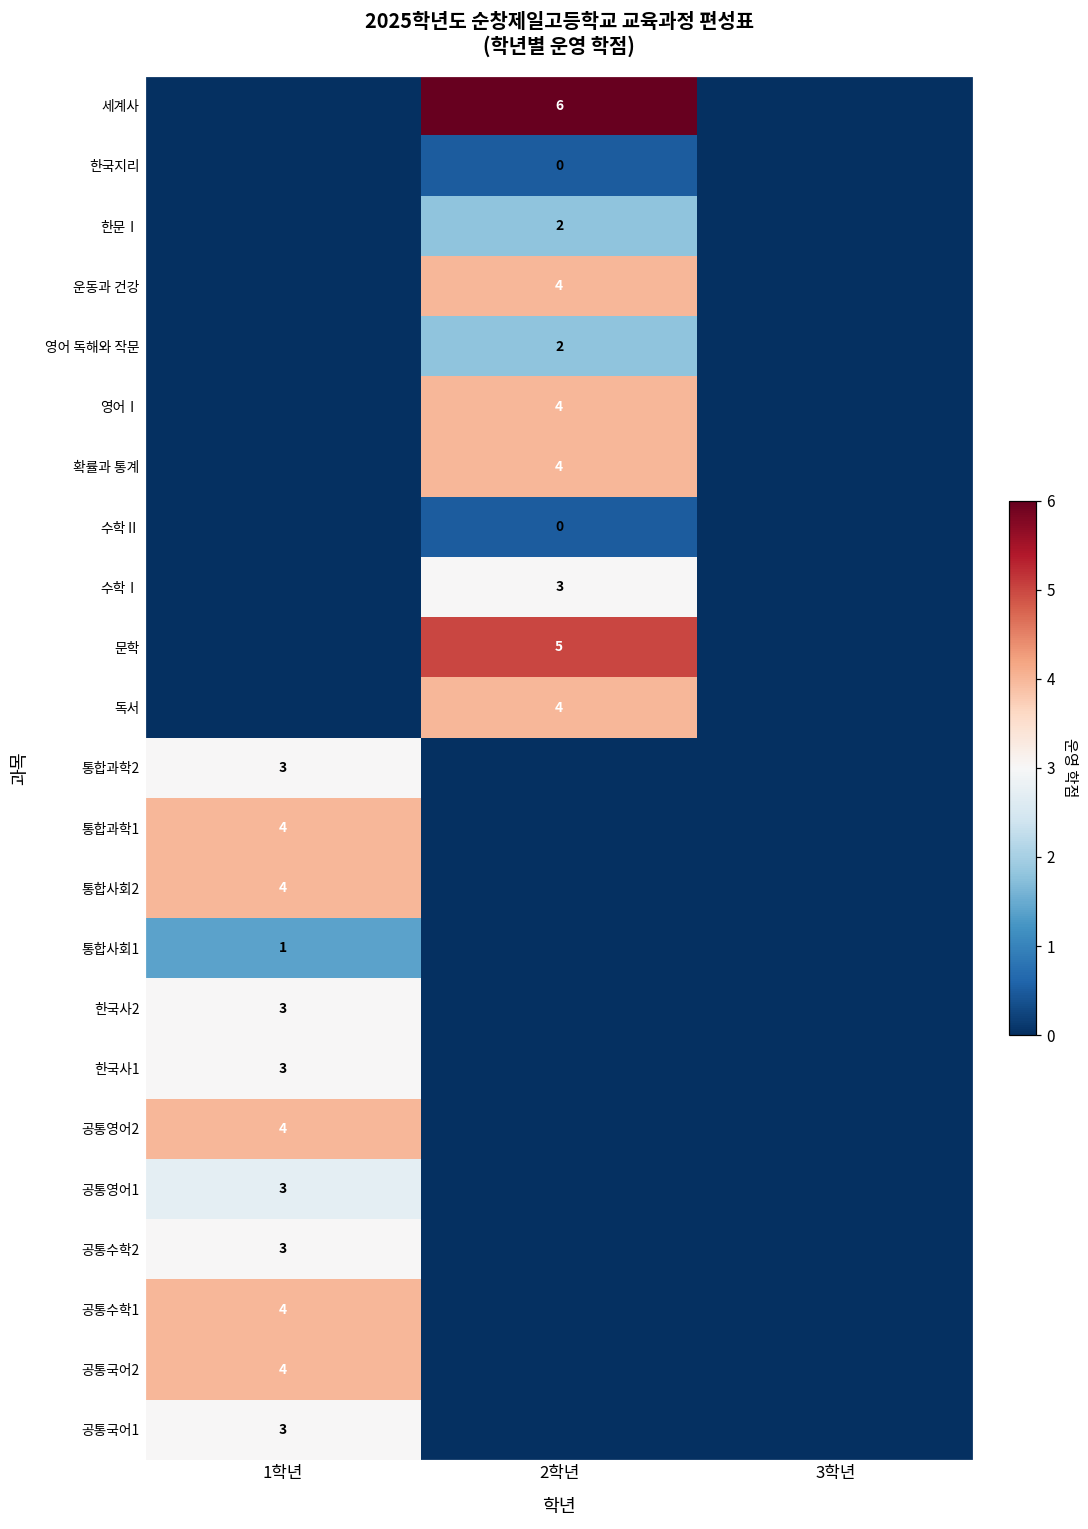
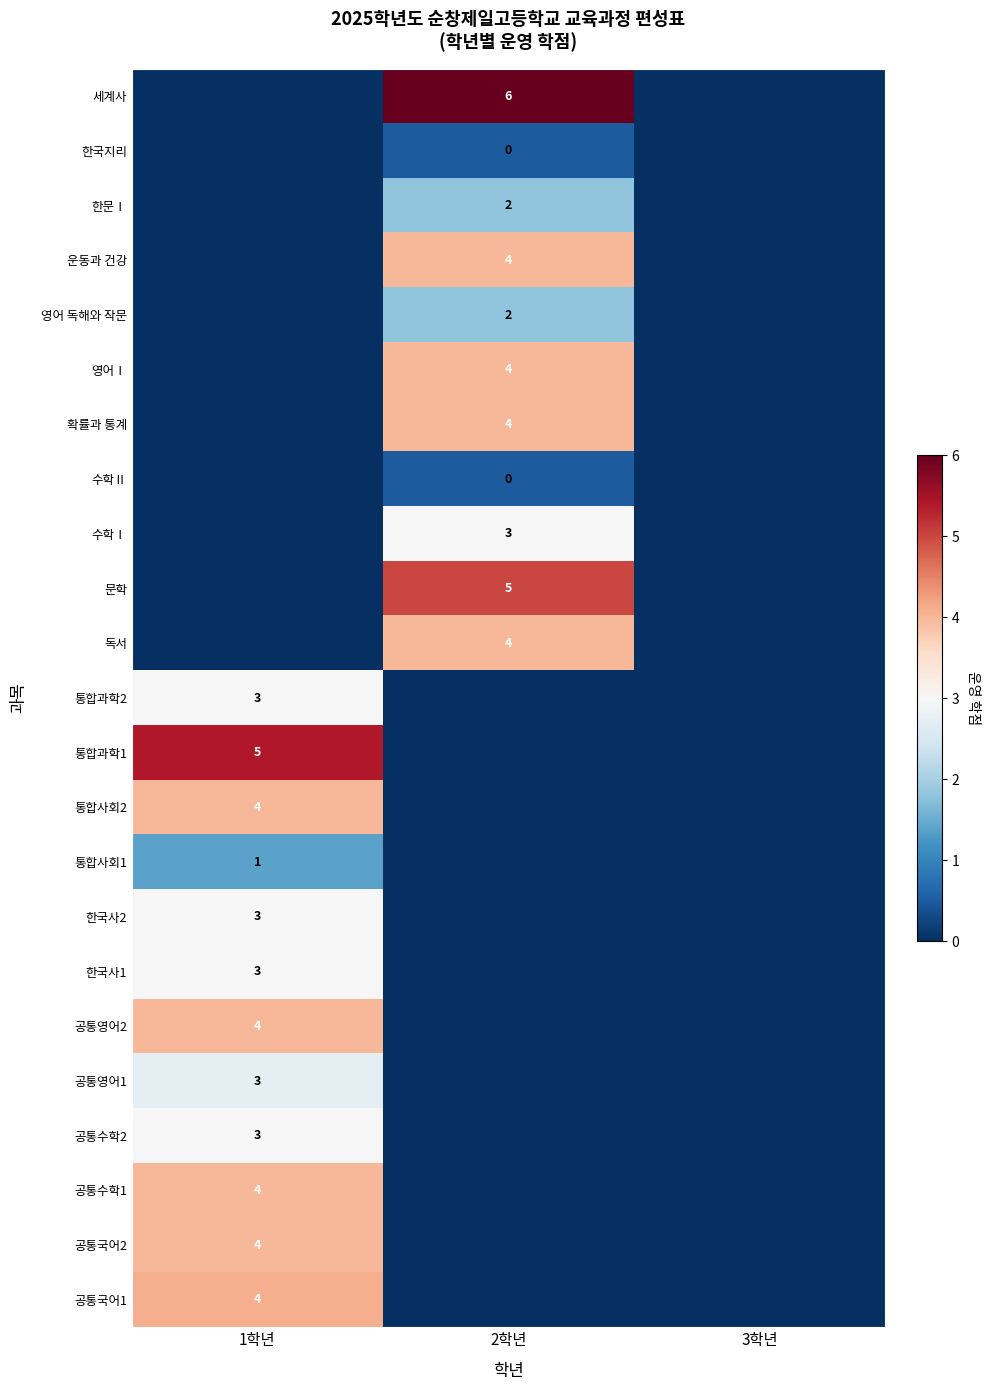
  {
    "세계사": {
      "2학년": 6
    },
    "한국지리": {
      "2학년": 0
    },
    "한문Ⅰ": {
      "2학년": 2
    },
    "운동과 건강": {
      "2학년": 4
    },
    "영어 독해와 작문": {
      "2학년": 2
    },
    "영어Ⅰ": {
      "2학년": 4
    },
    "확률과 통계": {
      "2학년": 4
    },
    "수학Ⅱ": {
      "2학년": 0
    },
    "수학Ⅰ": {
      "2학년": 3
    },
    "문학": {
      "2학년": 5
    },
    "독서": {
      "2학년": 4
    },
    "통합과학2": {
      "1학년": 3
    },
    "통합과학1": {
-     "1학년": 4
+     "1학년": 5
    },
    "통합사회2": {
      "1학년": 4
    },
    "통합사회1": {
      "1학년": 1
    },
    "한국사2": {
      "1학년": 3
    },
    "한국사1": {
      "1학년": 3
    },
    "공통영어2": {
      "1학년": 4
    },
    "공통영어1": {
      "1학년": 3
    },
    "공통수학2": {
      "1학년": 3
    },
    "공통수학1": {
      "1학년": 4
    },
    "공통국어2": {
      "1학년": 4
    },
    "공통국어1": {
-     "1학년": 3
+     "1학년": 4
    }
  }
